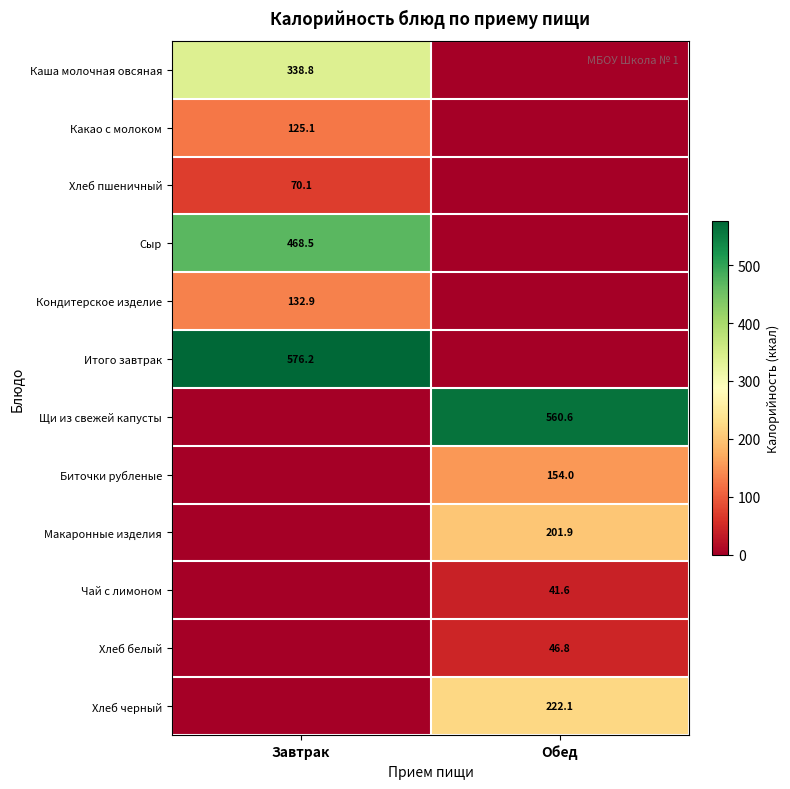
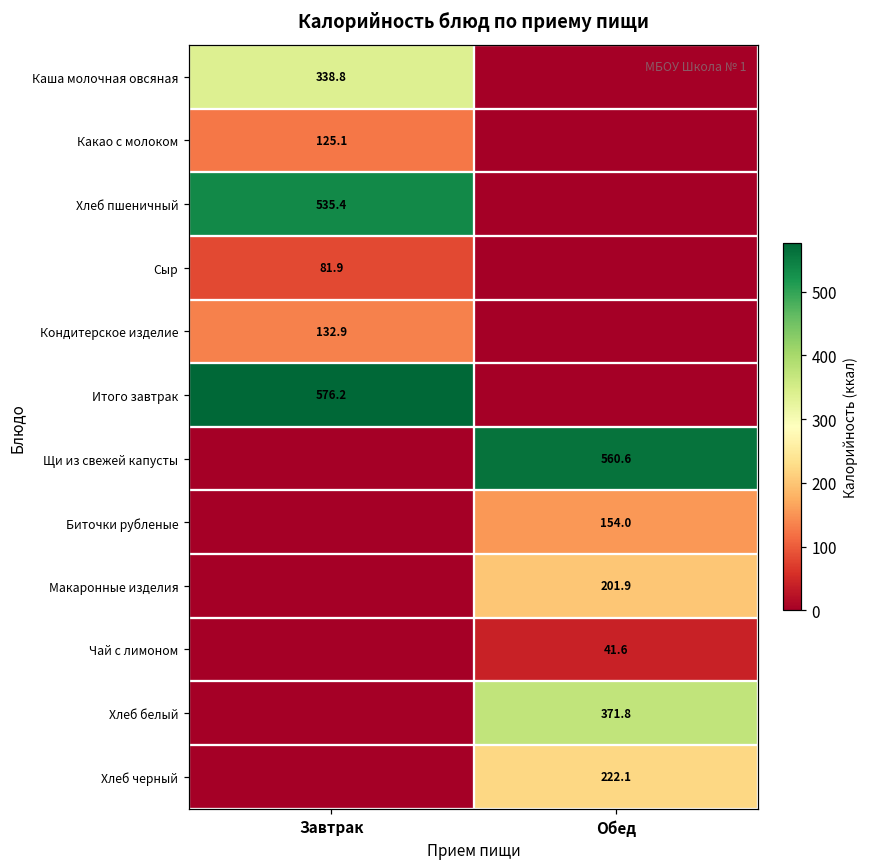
  {
    "Каша молочная овсяная": {
      "Завтрак": 338.8,
      "Обед": 1
    },
    "Какао с молоком": {
      "Завтрак": 125.1
    },
    "Хлеб пшеничный": {
-     "Завтрак": 70.1
+     "Завтрак": 535.4
    },
    "Сыр": {
-     "Завтрак": 468.5
+     "Завтрак": 81.9
    },
    "Кондитерское изделие": {
      "Завтрак": 132.9
    },
    "Итого завтрак": {
      "Завтрак": 576.2
    },
    "Щи из свежей капусты": {
      "Обед": 560.6
    },
    "Биточки рубленые": {
      "Обед": 154.0
    },
    "Макаронные изделия": {
      "Обед": 201.9
    },
    "Чай с лимоном": {
      "Обед": 41.6
    },
    "Хлеб белый": {
-     "Обед": 46.8
+     "Обед": 371.8
    },
    "Хлеб черный": {
      "Обед": 222.1
    }
  }
